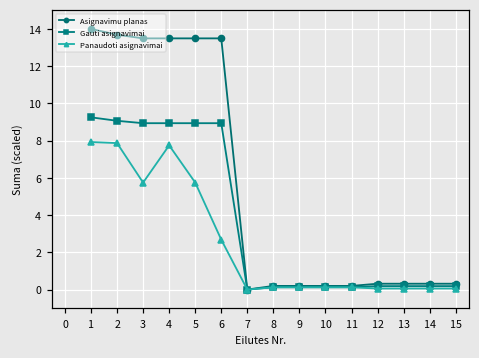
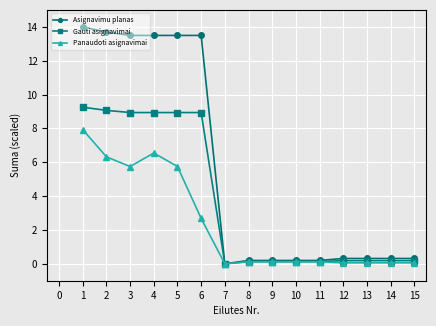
  {
    "Panaudoti asignavimai": {
      "1": 7.9,
-     "2": 7.9,
+     "2": 6.3,
      "3": 5.7,
-     "4": 7.7,
+     "4": 6.5,
      "5": 5.7,
      "6": 2.7
    }
  }
